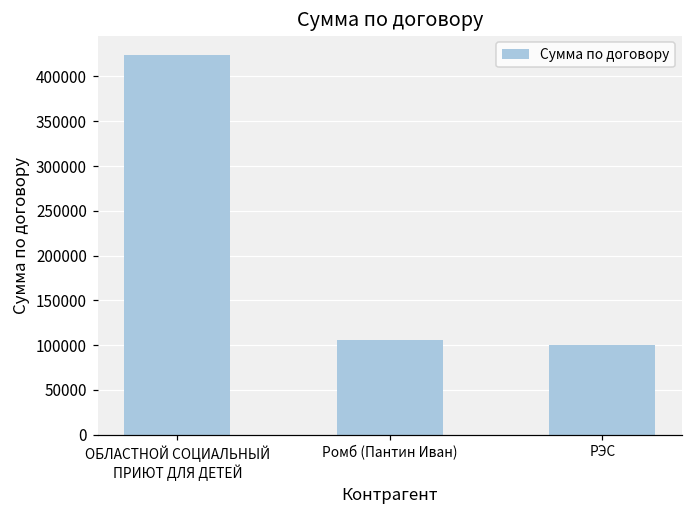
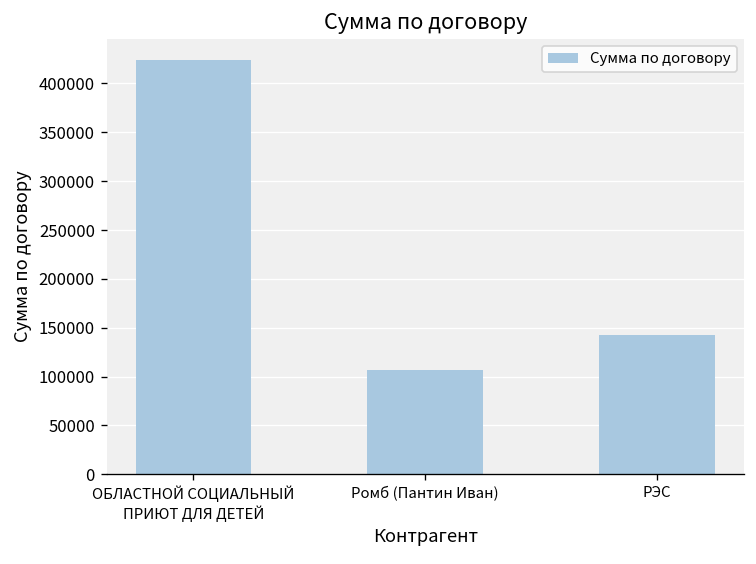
  {
    "ОБЛАСТНОЙ СОЦИАЛЬНЫЙ ПРИЮТ ДЛЯ ДЕТЕЙ": 420000,
    "Ромб (Пантин Иван)": 110000,
-   "РЭС": 100000
+   "РЭС": 140000
  }
